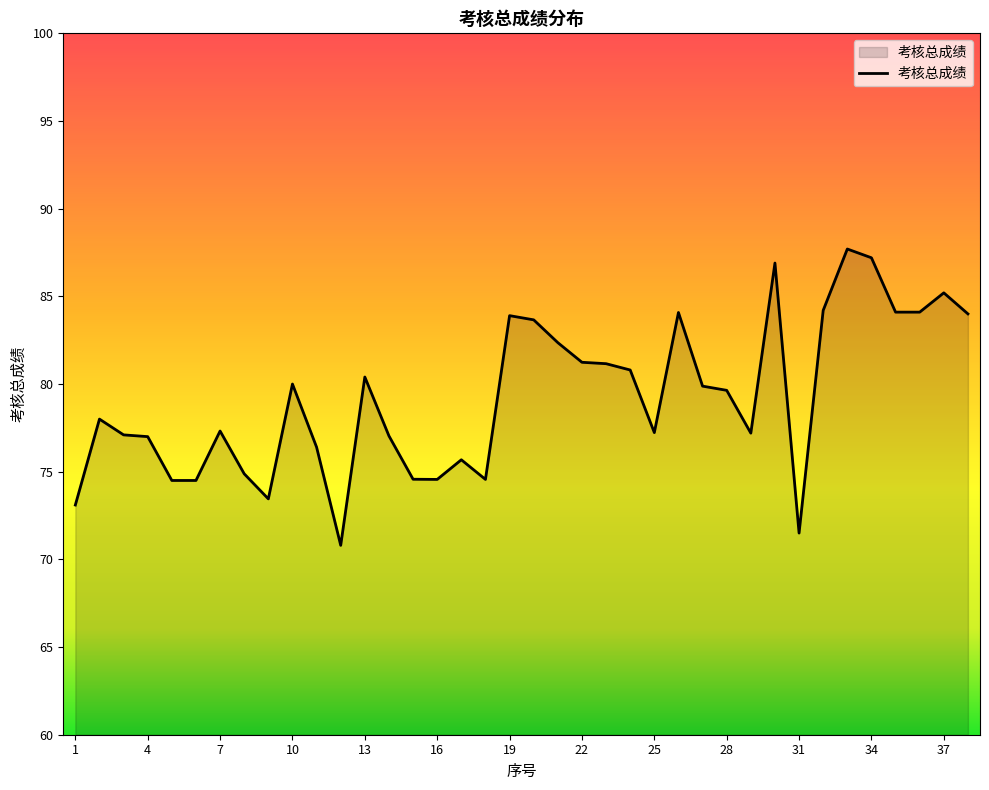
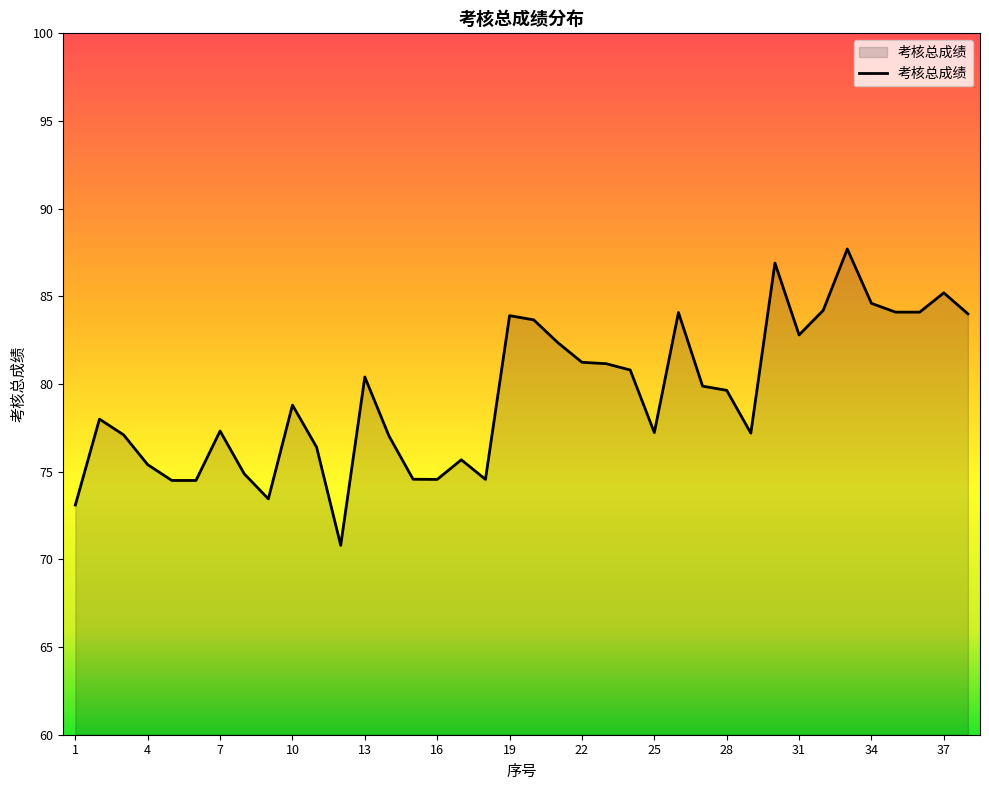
  {
    "1": 73.1,
-   "4": 77.0,
+   "4": 75.4,
    "7": 77.3,
-   "10": 80.0,
+   "10": 78.8,
    "13": 80.4,
    "16": 74.6,
    "19": 83.9,
    "22": 81.2,
    "25": 77.2,
    "28": 79.6,
-   "31": 71.5,
-   "34": 87.2,
+   "31": 82.8,
+   "34": 84.6,
    "37": 85.2
  }
